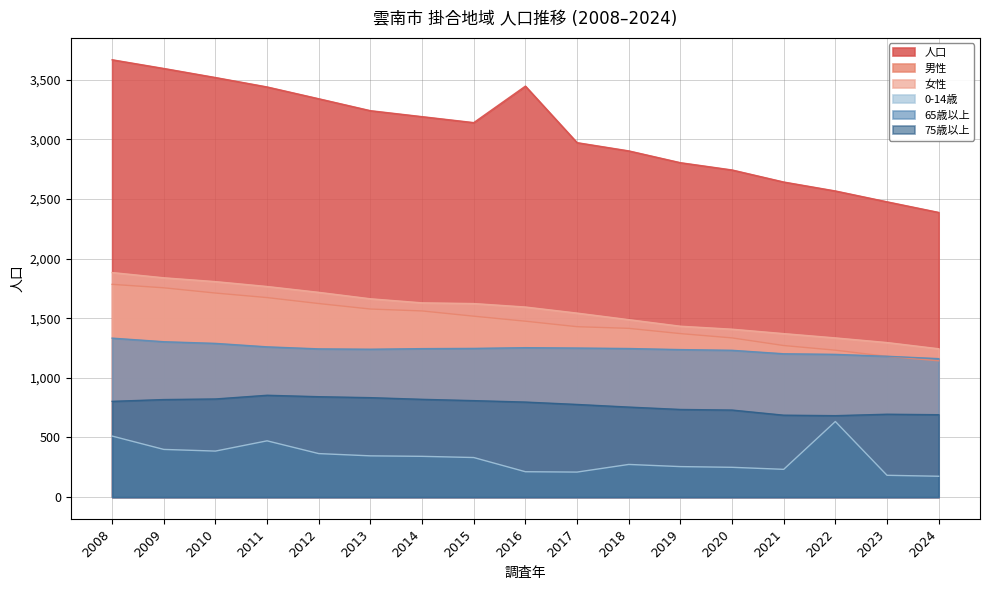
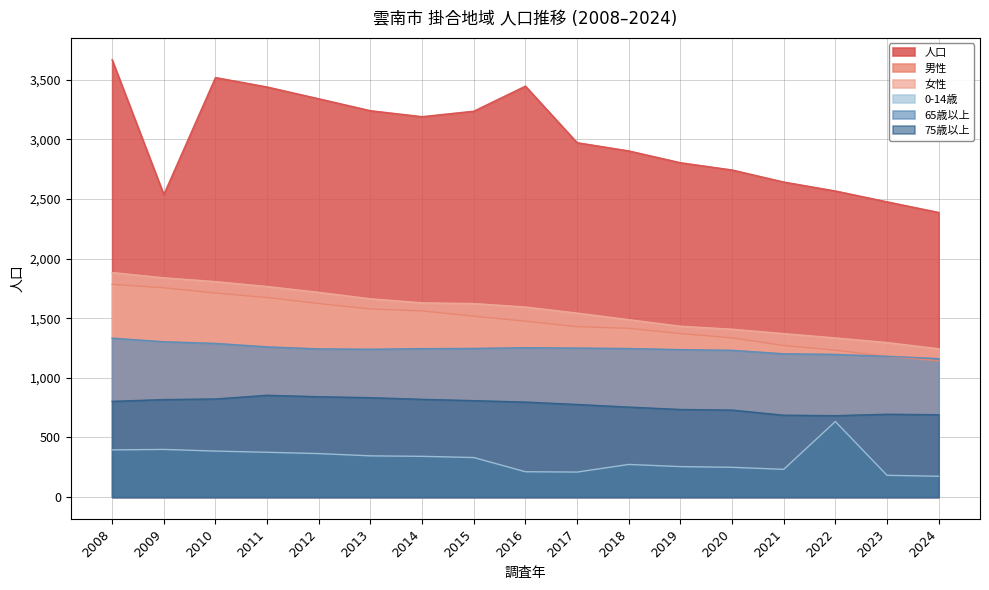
  {
    "人口": {
      "2008": "3,670",
-     "2009": "3,590",
+     "2009": "2,540",
      "2010": "3,520",
      "2011": "3,440",
      "2012": "3,340",
      "2013": "3,240",
      "2014": "3,190",
-     "2015": "3,140",
+     "2015": "3,240",
      "2016": "3,450",
      "2017": "2,970",
      "2018": "2,900",
      "2019": "2,800",
      "2020": "2,740",
      "2021": "2,640",
      "2022": "2,570",
      "2023": "2,480",
      "2024": "2,390"
    },
    "0-14歳": {
-     "2008": "510",
+     "2008": "400",
      "2009": "400",
      "2010": "390",
-     "2011": "470",
+     "2011": "380",
      "2012": "370",
      "2013": "350",
      "2014": "340",
      "2015": "330",
      "2016": "210",
      "2017": "210",
      "2018": "270",
      "2019": "260",
      "2020": "250",
      "2021": "230",
      "2022": "630",
      "2023": "180",
      "2024": "180"
    }
  }
